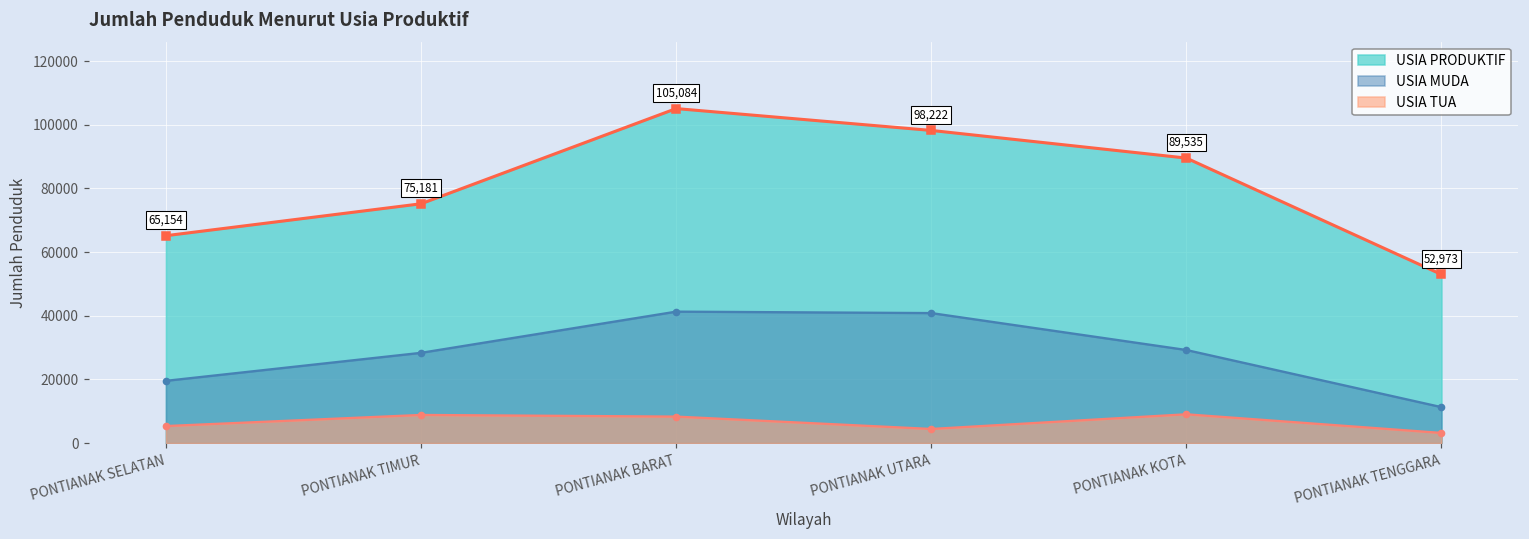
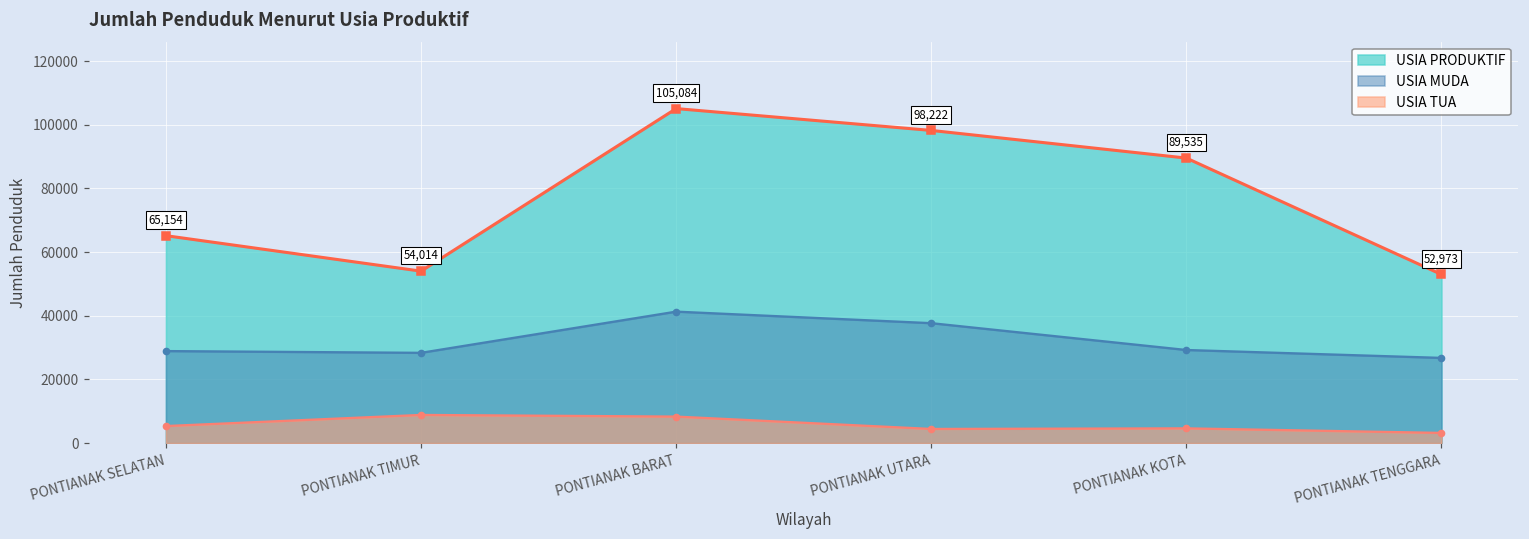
  {
    "USIA PRODUKTIF": {
-     "PONTIANAK TIMUR": "75,181"
+     "PONTIANAK TIMUR": "54,014"
    },
    "USIA MUDA": {
-     "PONTIANAK SELATAN": "20000",
+     "PONTIANAK SELATAN": "29000",
      "PONTIANAK TIMUR": "28000",
      "PONTIANAK BARAT": "41000",
-     "PONTIANAK UTARA": "41000",
+     "PONTIANAK UTARA": "38000",
      "PONTIANAK KOTA": "29000",
-     "PONTIANAK TENGGARA": "11000"
+     "PONTIANAK TENGGARA": "27000"
    },
    "USIA TUA": {
      "PONTIANAK SELATAN": "5000",
      "PONTIANAK TIMUR": "9000",
      "PONTIANAK BARAT": "8000",
      "PONTIANAK UTARA": "4000",
-     "PONTIANAK KOTA": "9000",
+     "PONTIANAK KOTA": "5000",
      "PONTIANAK TENGGARA": "3000"
    }
  }
